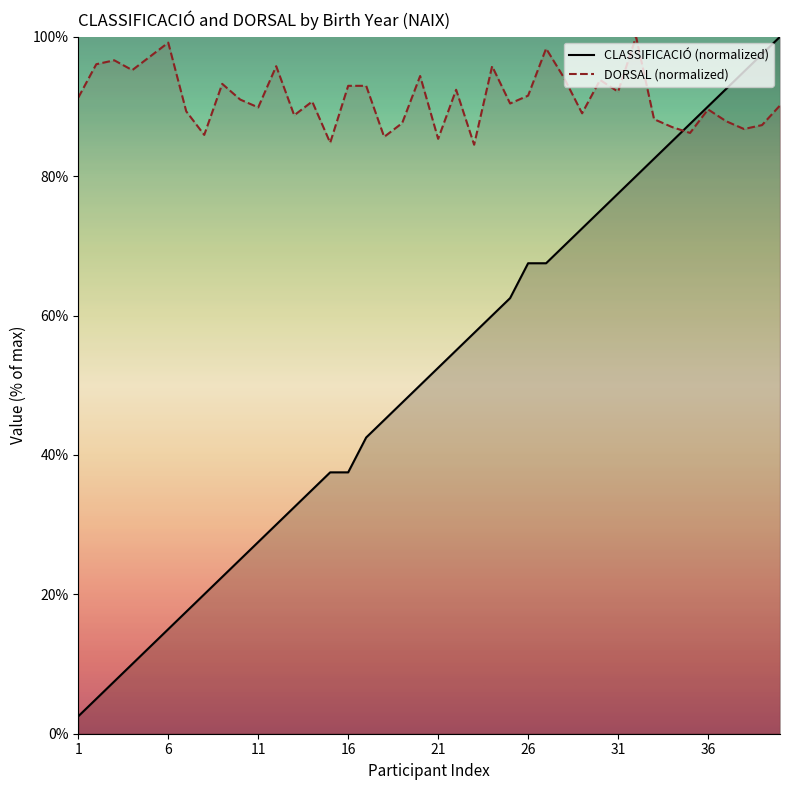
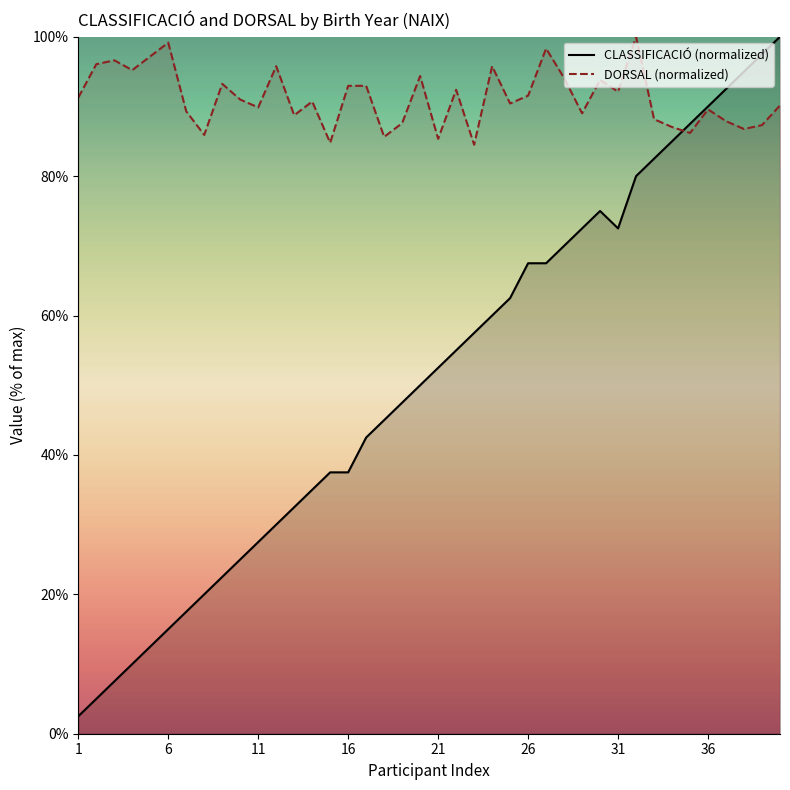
  {
    "CLASSIFICACIÓ (normalized)": {
      "1": "3%",
      "6": "15%",
      "11": "28%",
      "16": "38%",
      "21": "53%",
      "26": "68%",
-     "31": "78%",
+     "31": "73%",
      "36": "90%"
    },
    "DORSAL (normalized)": {
      "1": "91%",
      "6": "99%",
      "11": "90%",
      "16": "93%",
      "21": "85%",
      "26": "92%",
      "31": "92%",
      "36": "90%"
    }
  }
